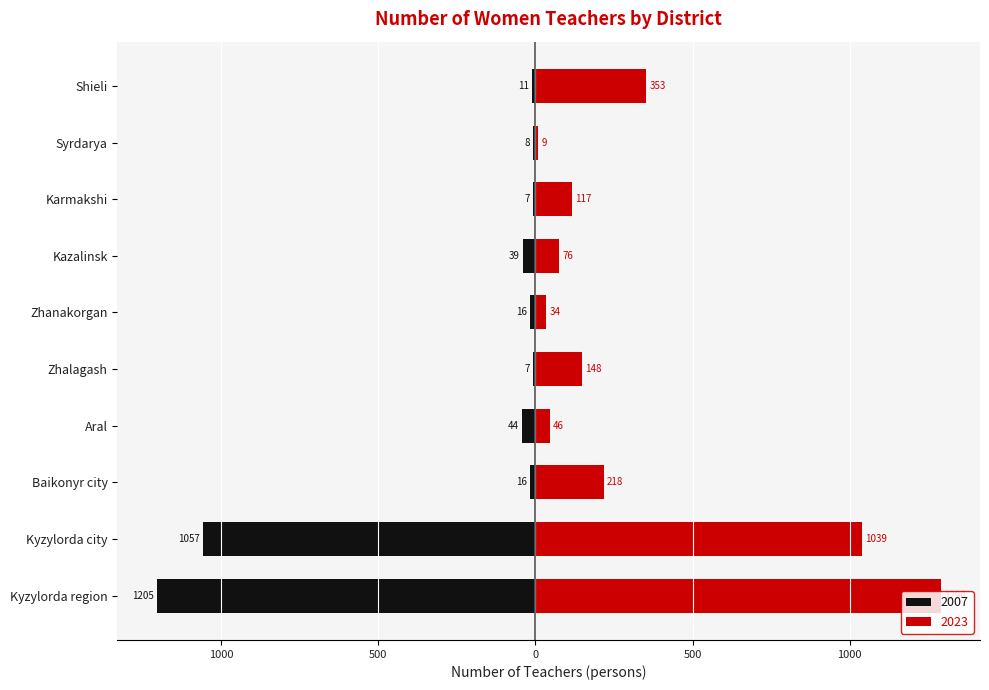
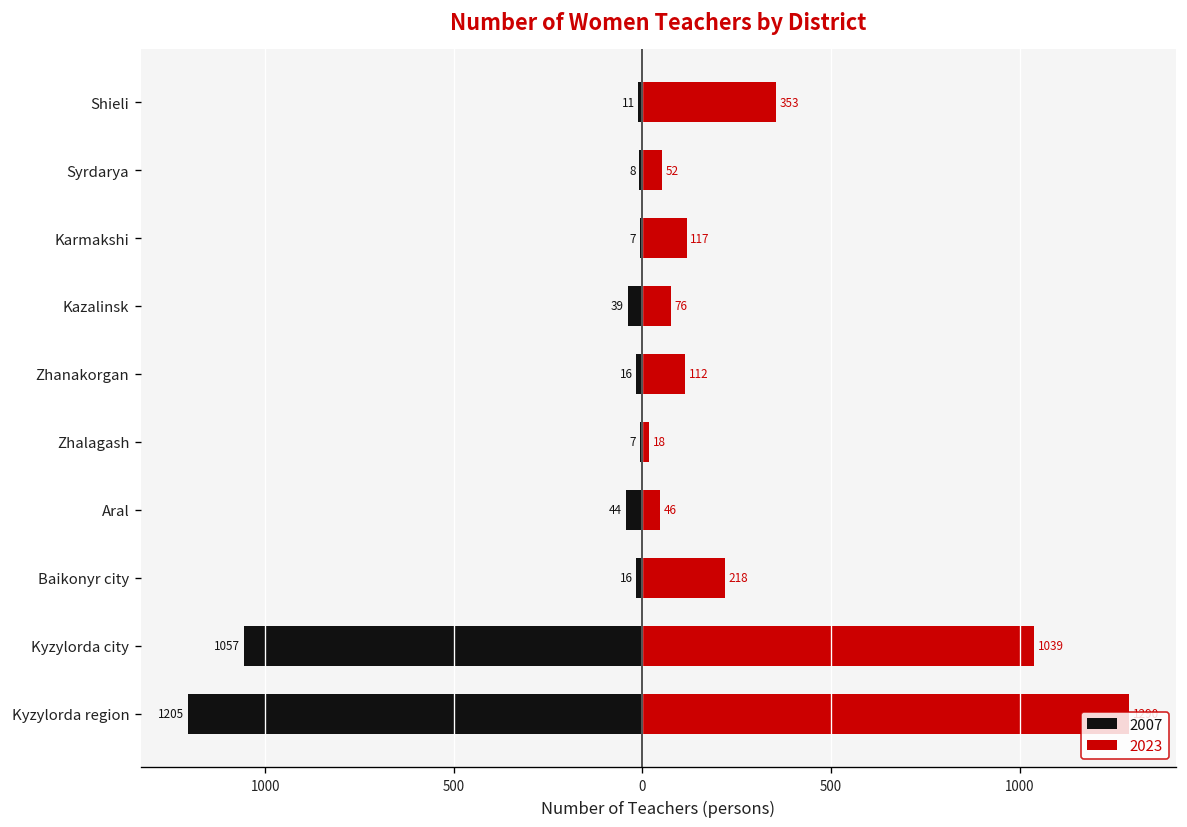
  {
    "2023": {
      "Shieli": 353,
-     "Syrdarya": 9,
+     "Syrdarya": 52,
      "Karmakshi": 117,
      "Kazalinsk": 76,
-     "Zhanakorgan": 34,
-     "Zhalagash": 148,
+     "Zhanakorgan": 112,
+     "Zhalagash": 18,
      "Aral": 46,
      "Baikonyr city": 218,
      "Kyzylorda city": 1039
    }
  }
